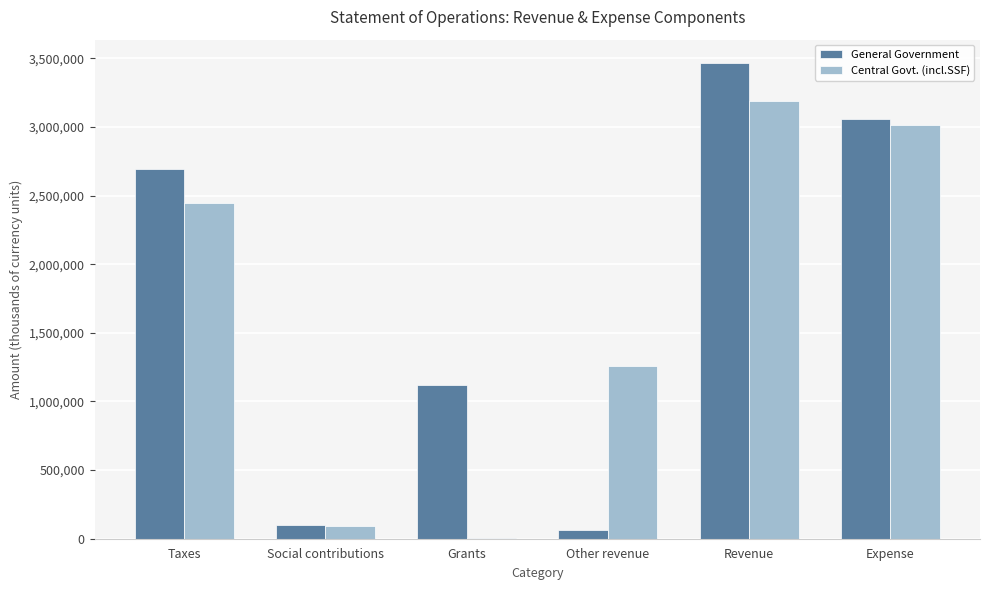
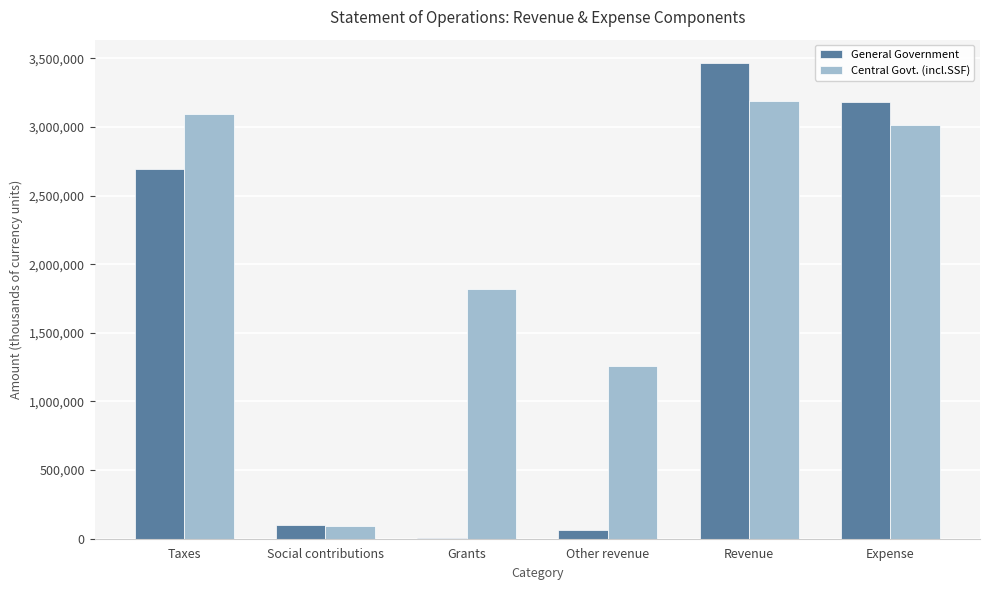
  {
    "General Government": {
      "Taxes": "2,700,000",
      "Social contributions": "100,000",
-     "Grants": "1,120,000",
+     "Grants": "0",
      "Other revenue": "60,000",
      "Revenue": "3,460,000",
-     "Expense": "3,060,000"
+     "Expense": "3,180,000"
    },
    "Central Govt. (incl.SSF)": {
-     "Taxes": "2,440,000",
+     "Taxes": "3,100,000",
      "Social contributions": "90,000",
-     "Grants": "0",
+     "Grants": "1,820,000",
      "Other revenue": "1,260,000",
      "Revenue": "3,190,000",
      "Expense": "3,020,000"
    }
  }
